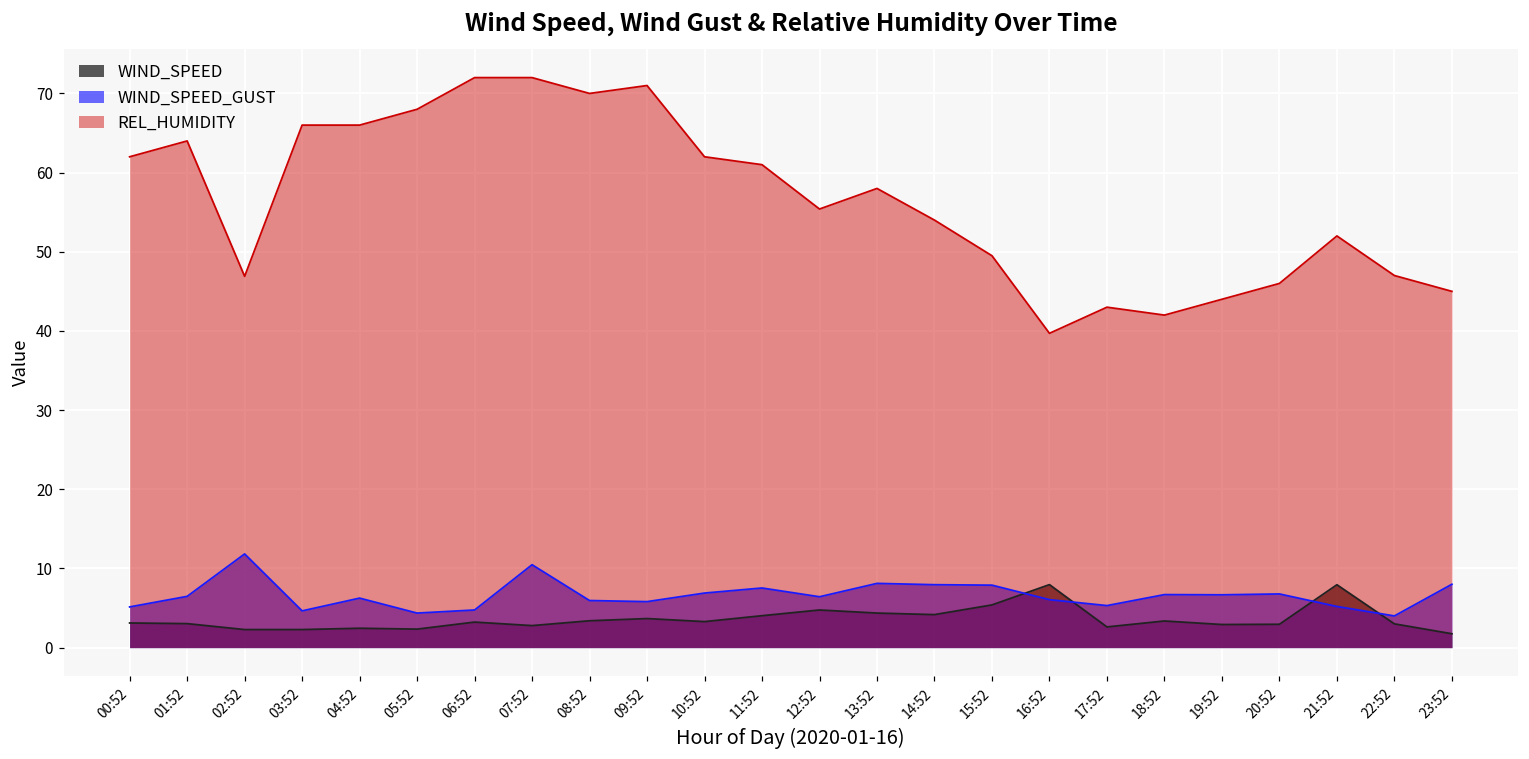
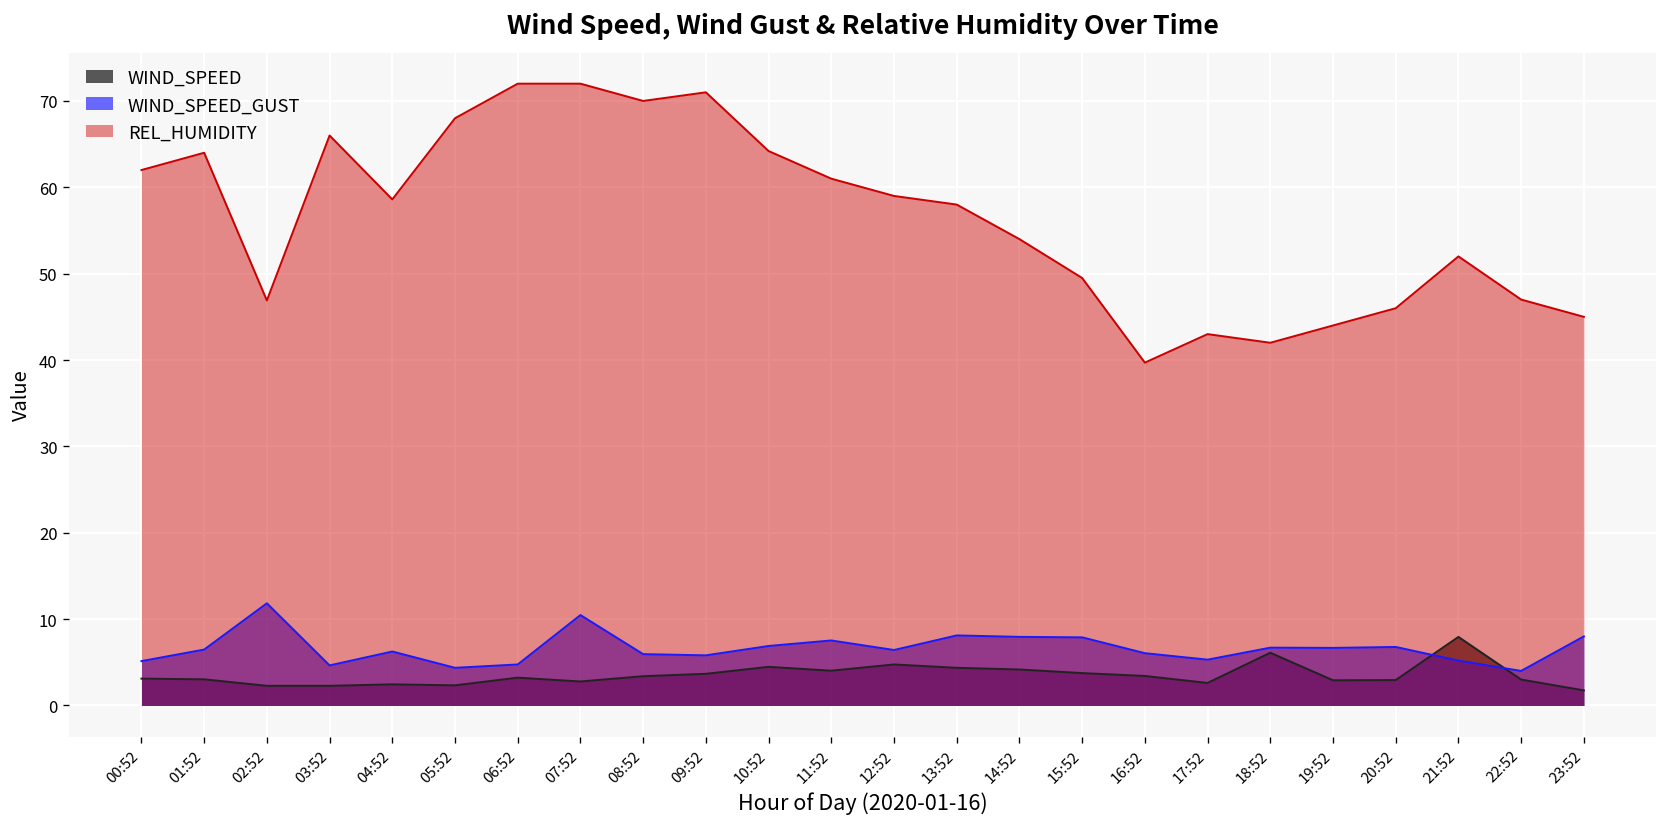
  {
    "WIND_SPEED": {
      "00:52": 3,
      "01:52": 3,
      "02:52": 2,
      "03:52": 2,
      "04:52": 2,
      "05:52": 2,
      "06:52": 3,
      "07:52": 3,
      "08:52": 3,
      "09:52": 4,
-     "10:52": 3,
+     "10:52": 4,
      "11:52": 4,
      "12:52": 5,
      "13:52": 4,
      "14:52": 4,
-     "15:52": 5,
-     "16:52": 8,
+     "15:52": 4,
+     "16:52": 3,
      "17:52": 3,
-     "18:52": 3,
+     "18:52": 6,
      "19:52": 3,
      "20:52": 3,
      "21:52": 8,
      "22:52": 3,
      "23:52": 2
    },
    "WIND_SPEED_GUST": {
      "00:52": 5,
      "01:52": 6,
      "02:52": 12,
      "03:52": 5,
      "04:52": 6,
      "05:52": 4,
      "06:52": 5,
      "07:52": 10,
      "08:52": 6,
      "09:52": 6,
      "10:52": 7,
      "11:52": 8,
      "12:52": 6,
      "13:52": 8,
      "14:52": 8,
      "15:52": 8,
      "16:52": 6,
      "17:52": 5,
      "18:52": 7,
      "19:52": 7,
      "20:52": 7,
      "21:52": 5,
      "22:52": 4,
      "23:52": 8
    },
    "REL_HUMIDITY": {
      "00:52": 62,
      "01:52": 64,
      "02:52": 47,
      "03:52": 66,
-     "04:52": 66,
+     "04:52": 59,
      "05:52": 68,
      "06:52": 72,
      "07:52": 72,
      "08:52": 70,
      "09:52": 71,
-     "10:52": 62,
+     "10:52": 64,
      "11:52": 61,
-     "12:52": 55,
+     "12:52": 59,
      "13:52": 58,
      "14:52": 54,
      "15:52": 50,
      "16:52": 40,
      "17:52": 43,
      "18:52": 42,
      "19:52": 44,
      "20:52": 46,
      "21:52": 52,
      "22:52": 47,
      "23:52": 45
    }
  }
